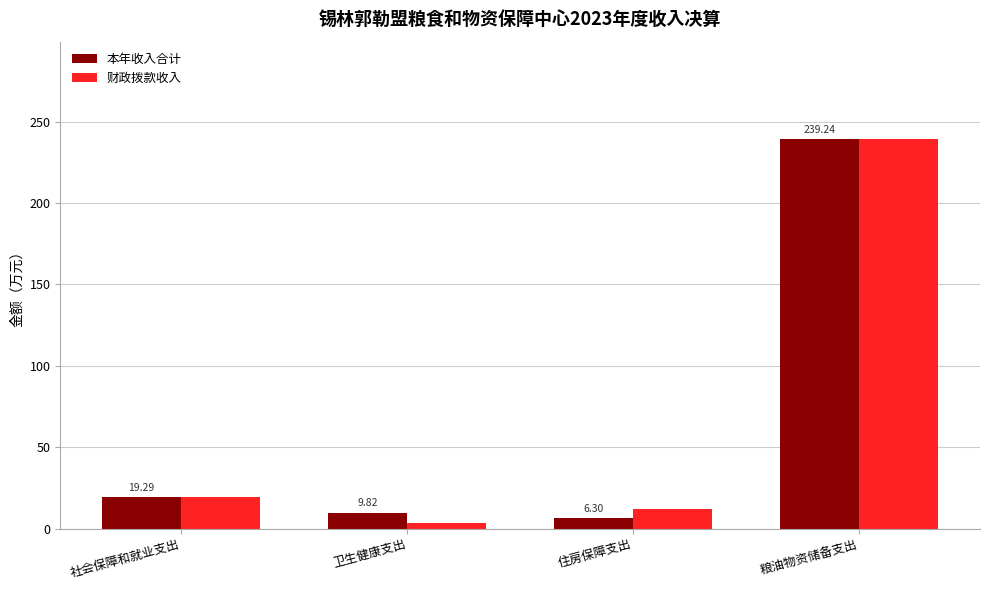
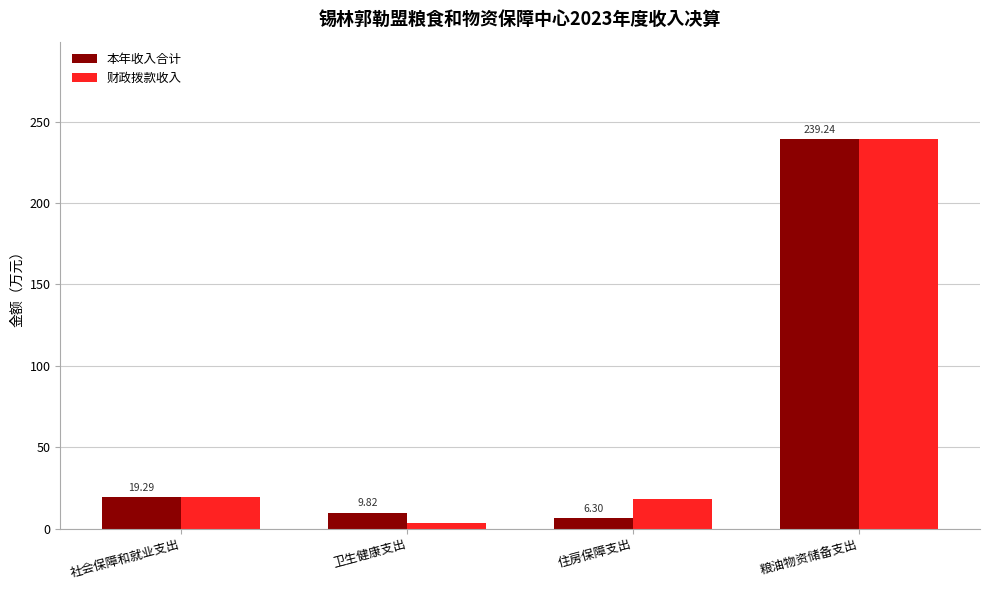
  {
    "本年收入合计": {
      "社会保障和就业支出": 19.29,
      "卫生健康支出": 9.82,
      "住房保障支出": 6.30,
      "粮油物资储备支出": 239.24
    },
    "财政拨款收入": {
      "社会保障和就业支出": 19,
      "卫生健康支出": 3,
-     "住房保障支出": 12,
+     "住房保障支出": 18,
      "粮油物资储备支出": 239
    }
  }
